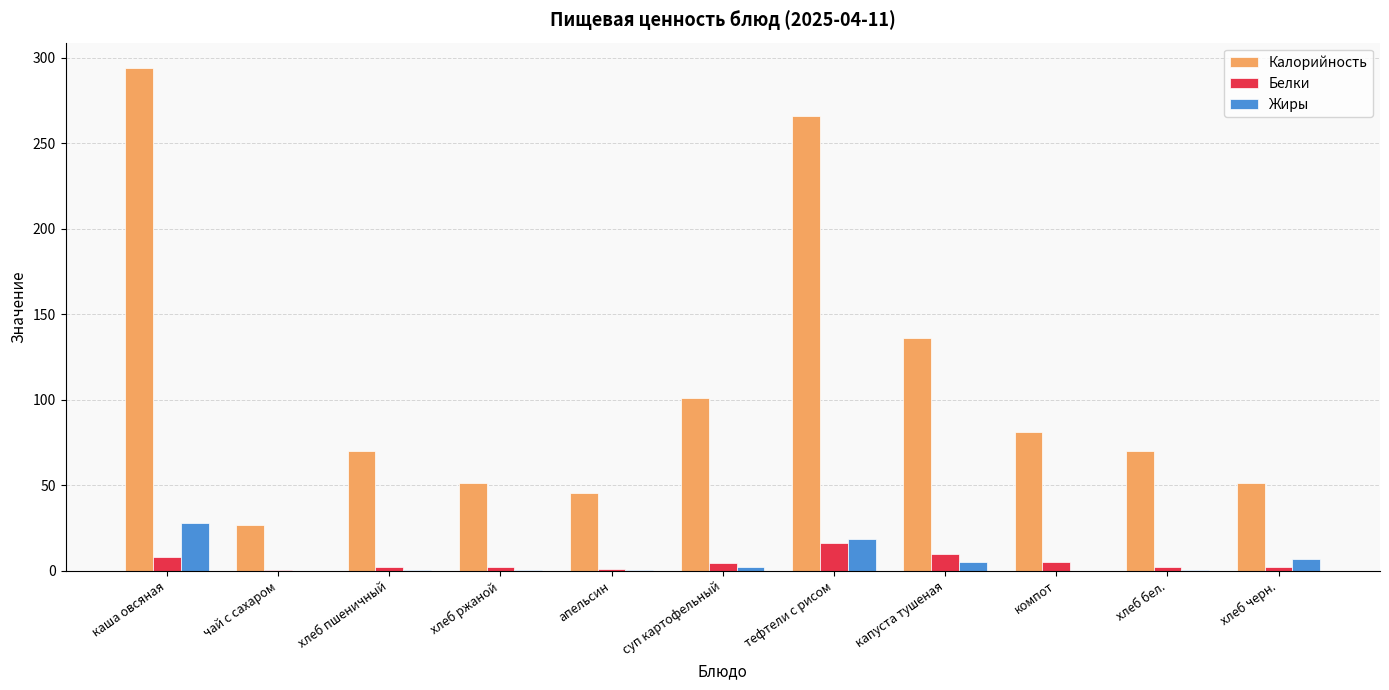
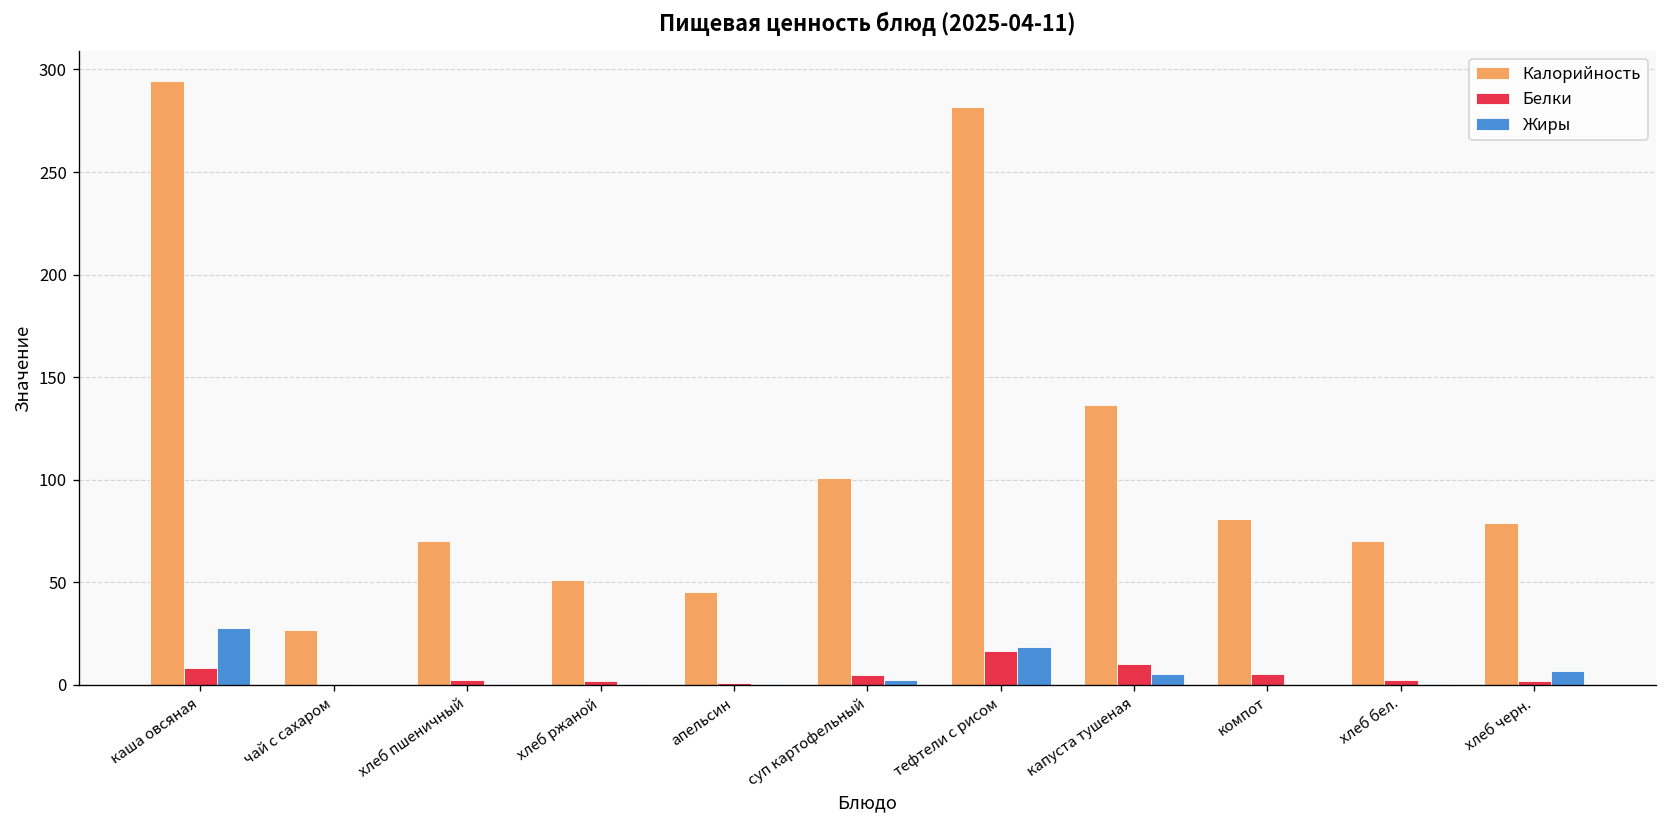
  {
    "Калорийность": {
      "каша овсяная": 294,
      "чай с сахаром": 27,
      "хлеб пшеничный": 70,
      "хлеб ржаной": 51,
      "апельсин": 45,
      "суп картофельный": 101,
-     "тефтели с рисом": 266,
+     "тефтели с рисом": 282,
      "капуста тушеная": 136,
      "компот": 81,
      "хлеб бел.": 70,
-     "хлеб черн.": 51
+     "хлеб черн.": 79
    },
    "Белки": {
      "каша овсяная": 8,
      "хлеб пшеничный": 2,
      "хлеб ржаной": 2,
      "суп картофельный": 5,
      "тефтели с рисом": 16,
      "капуста тушеная": 10,
      "компот": 5,
      "хлеб бел.": 2,
      "хлеб черн.": 2
    },
    "Жиры": {
      "каша овсяная": 28,
      "чай с сахаром": 0,
      "суп картофельный": 2,
      "тефтели с рисом": 18,
      "капуста тушеная": 5,
      "компот": 0,
      "хлеб черн.": 7
    }
  }
